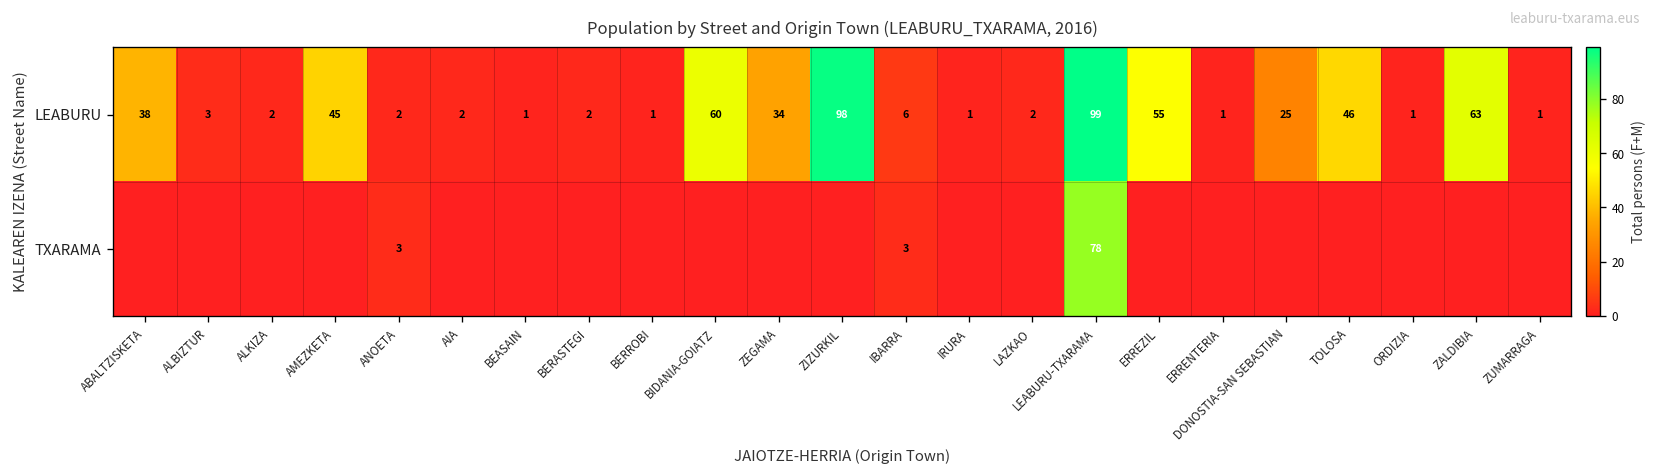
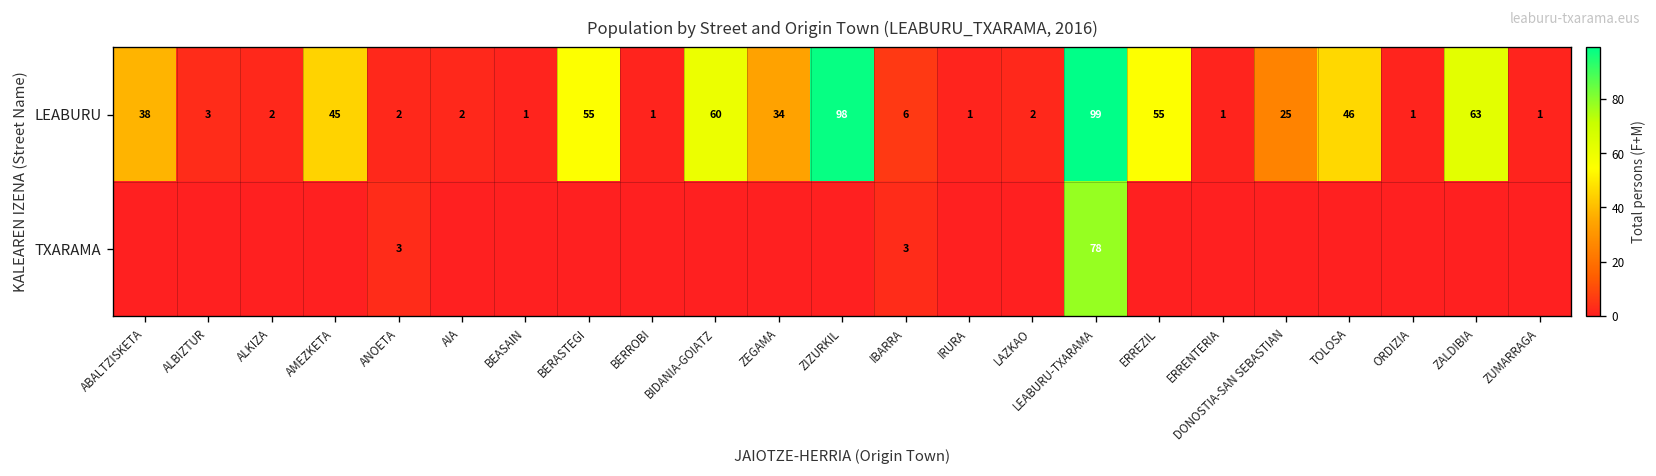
  {
    "LEABURU": {
      "ABALTZISKETA": 38,
      "ALBIZTUR": 3,
      "ALKIZA": 2,
      "AMEZKETA": 45,
      "ANOETA": 2,
      "AIA": 2,
      "BEASAIN": 1,
-     "BERASTEGI": 2,
+     "BERASTEGI": 55,
      "BERROBI": 1,
      "BIDANIA-GOIATZ": 60,
      "ZEGAMA": 34,
      "ZIZURKIL": 98,
      "IBARRA": 6,
      "IRURA": 1,
      "LAZKAO": 2,
      "LEABURU-TXARAMA": 99,
      "ERREZIL": 55,
      "ERRENTERIA": 1,
      "DONOSTIA-SAN SEBASTIAN": 25,
      "TOLOSA": 46,
      "ORDIZIA": 1,
      "ZALDIBIA": 63,
      "ZUMARRAGA": 1
    },
    "TXARAMA": {
      "ANOETA": 3,
      "IBARRA": 3,
      "LEABURU-TXARAMA": 78
    }
  }
